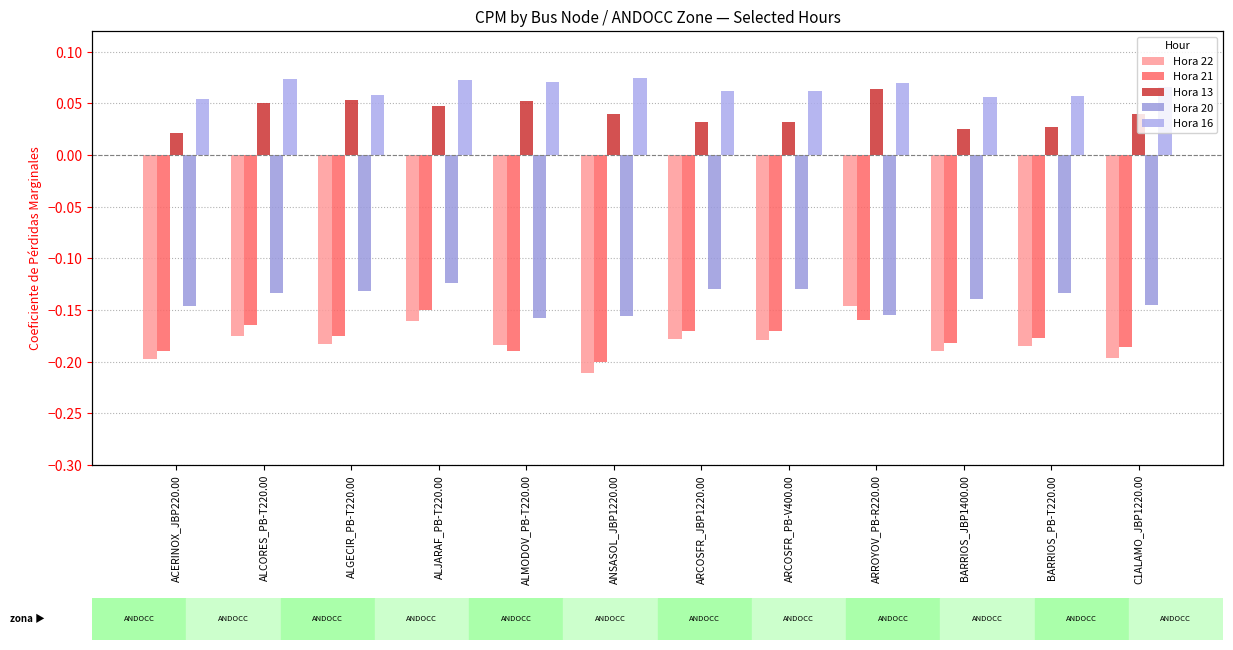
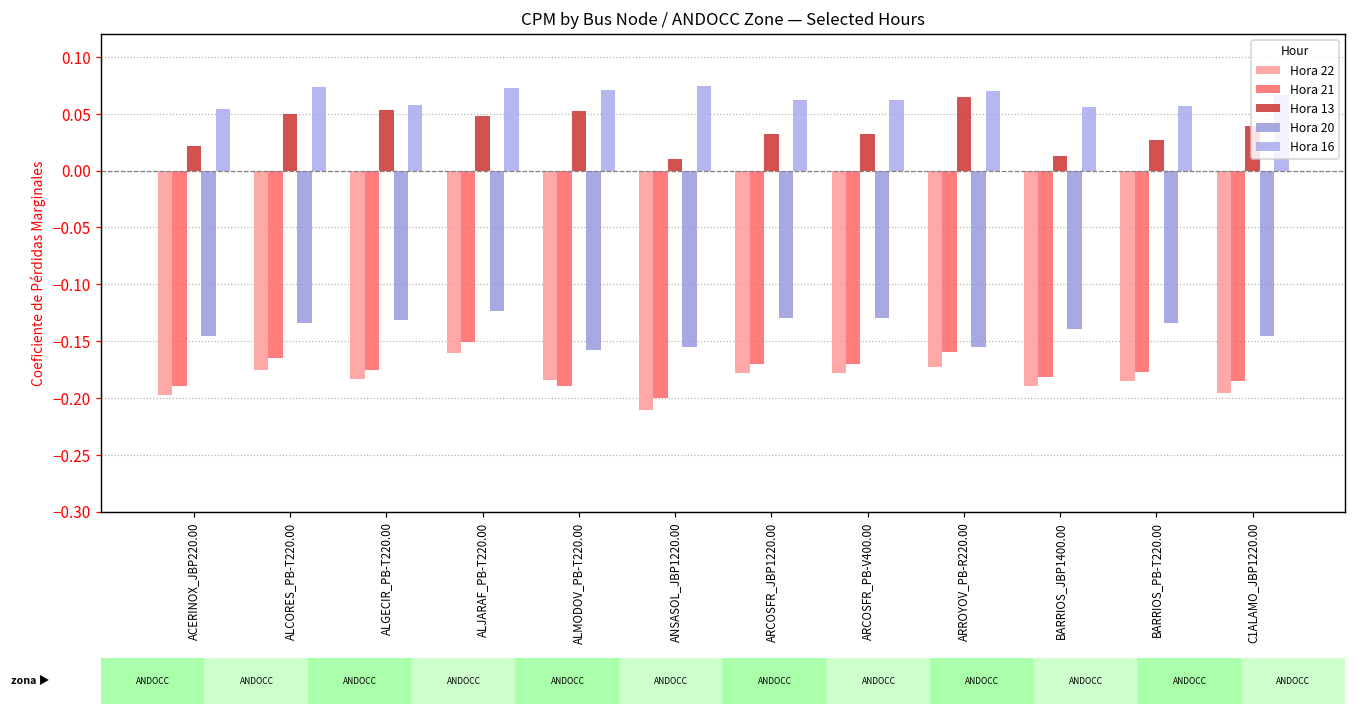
  {
    "Hora 22": {
      "ACERINOX_JBP220.00": -0.198,
      "ALCORES_PB-T220.00": -0.176,
      "ALGECIR_PB-T220.00": -0.183,
      "ALJARAF_PB-T220.00": -0.161,
      "ALMODOV_PB-T220.00": -0.184,
      "ANSASOL_JBP1220.00": -0.211,
      "ARCOSFR_JBP1220.00": -0.178,
      "ARCOSFR_PB-V400.00": -0.179,
-     "ARROYOV_PB-R220.00": -0.146,
+     "ARROYOV_PB-R220.00": -0.173,
      "BARRIOS_JBP1400.00": -0.190,
      "BARRIOS_PB-T220.00": -0.185,
      "C1ALAMO_JBP1220.00": -0.196
    },
    "Hora 21": {
      "ACERINOX_JBP220.00": -0.190,
      "ALCORES_PB-T220.00": -0.165,
      "ALGECIR_PB-T220.00": -0.175,
      "ALJARAF_PB-T220.00": -0.150,
      "ALMODOV_PB-T220.00": -0.190,
      "ANSASOL_JBP1220.00": -0.200,
      "ARCOSFR_JBP1220.00": -0.170,
      "ARCOSFR_PB-V400.00": -0.171,
      "ARROYOV_PB-R220.00": -0.159,
      "BARRIOS_JBP1400.00": -0.182,
      "BARRIOS_PB-T220.00": -0.177,
      "C1ALAMO_JBP1220.00": -0.186
    },
    "Hora 13": {
      "ACERINOX_JBP220.00": 0.021,
      "ALCORES_PB-T220.00": 0.050,
      "ALGECIR_PB-T220.00": 0.053,
      "ALJARAF_PB-T220.00": 0.048,
      "ALMODOV_PB-T220.00": 0.052,
-     "ANSASOL_JBP1220.00": 0.039,
+     "ANSASOL_JBP1220.00": 0.010,
      "ARCOSFR_JBP1220.00": 0.032,
      "ARCOSFR_PB-V400.00": 0.032,
      "ARROYOV_PB-R220.00": 0.064,
-     "BARRIOS_JBP1400.00": 0.026,
+     "BARRIOS_JBP1400.00": 0.013,
      "BARRIOS_PB-T220.00": 0.027
    }
  }
